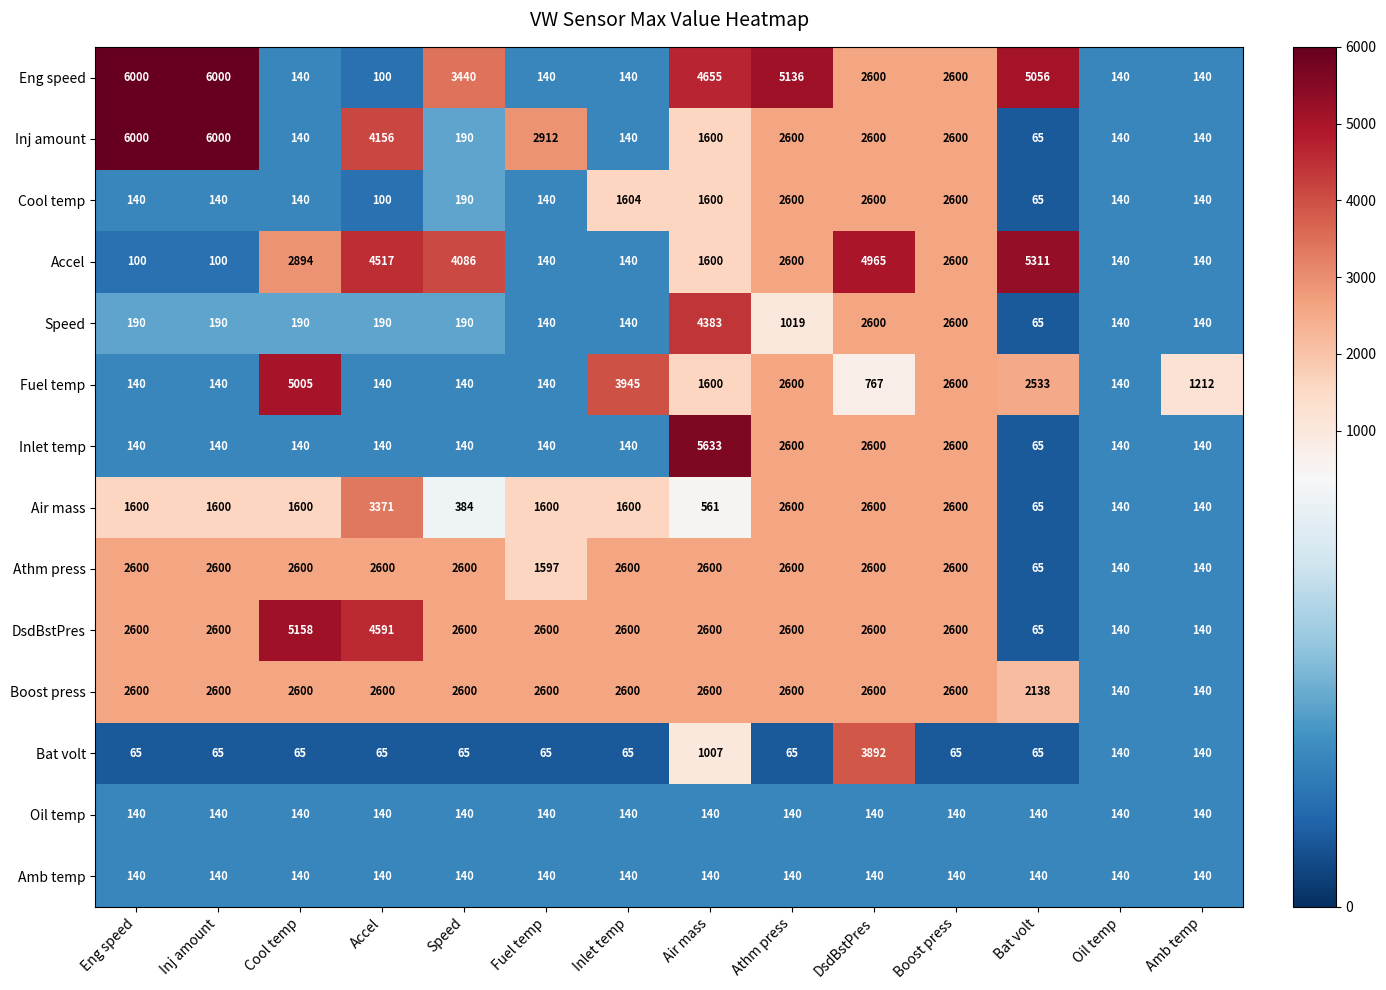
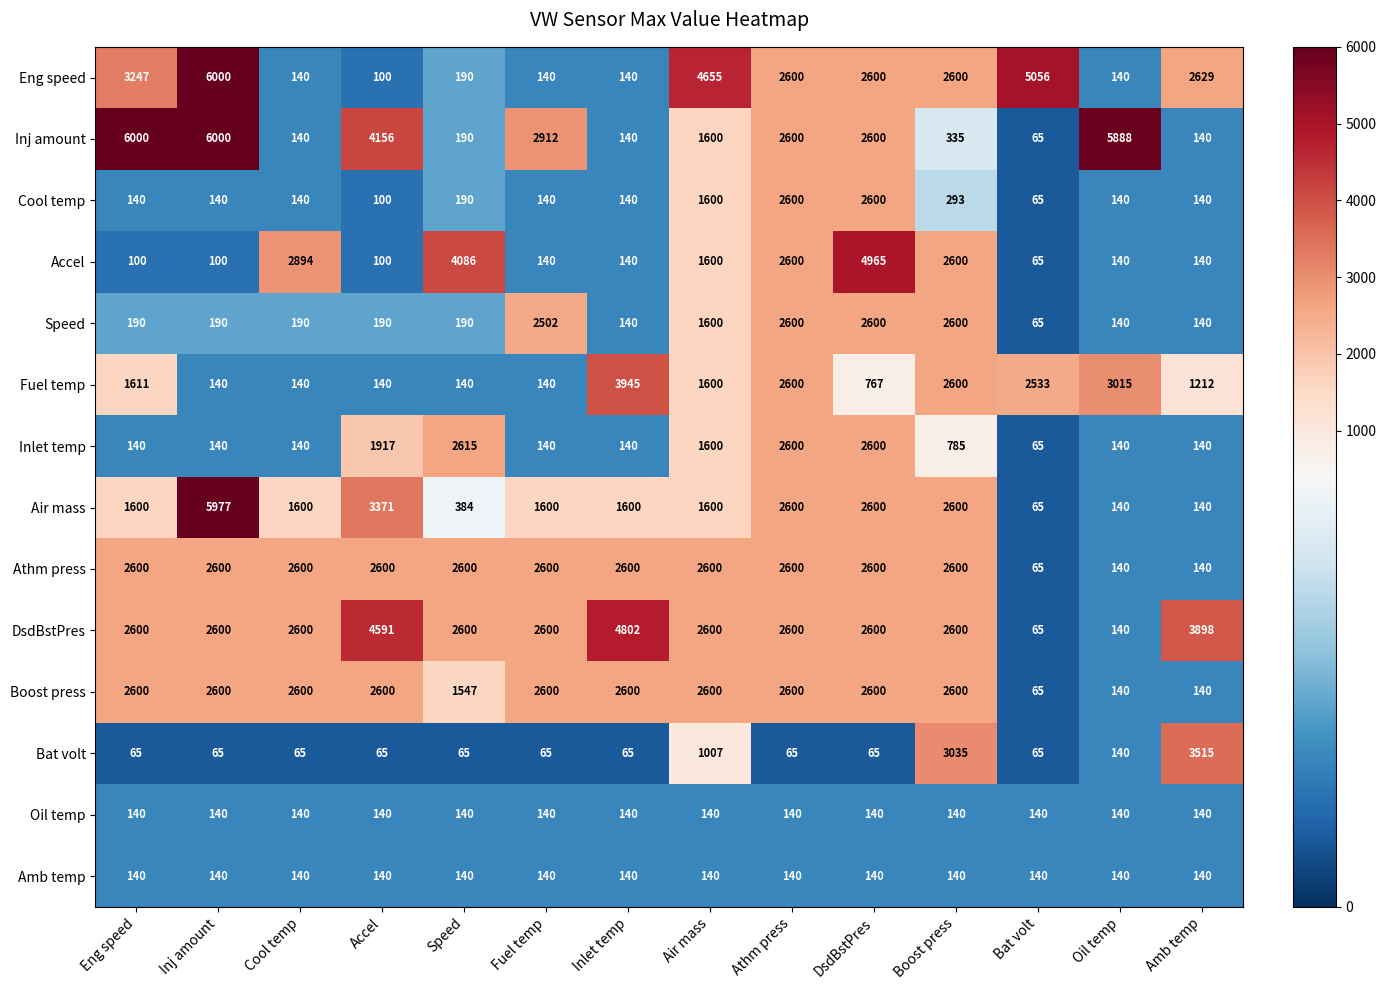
  {
    "Eng speed": {
-     "Eng speed": 6000,
+     "Eng speed": 3247,
      "Inj amount": 6000,
      "Cool temp": 140,
      "Accel": 100,
-     "Speed": 3440,
+     "Speed": 190,
      "Fuel temp": 140,
      "Inlet temp": 140,
      "Air mass": 4655,
-     "Athm press": 5136,
+     "Athm press": 2600,
      "DsdBstPres": 2600,
      "Boost press": 2600,
      "Bat volt": 5056,
      "Oil temp": 140,
-     "Amb temp": 140
+     "Amb temp": 2629
    },
    "Inj amount": {
      "Eng speed": 6000,
      "Inj amount": 6000,
      "Cool temp": 140,
      "Accel": 4156,
      "Speed": 190,
      "Fuel temp": 2912,
      "Inlet temp": 140,
      "Air mass": 1600,
      "Athm press": 2600,
      "DsdBstPres": 2600,
-     "Boost press": 2600,
+     "Boost press": 335,
      "Bat volt": 65,
-     "Oil temp": 140,
+     "Oil temp": 5888,
      "Amb temp": 140
    },
    "Cool temp": {
      "Eng speed": 140,
      "Inj amount": 140,
      "Cool temp": 140,
      "Accel": 100,
      "Speed": 190,
      "Fuel temp": 140,
-     "Inlet temp": 1604,
+     "Inlet temp": 140,
      "Air mass": 1600,
      "Athm press": 2600,
      "DsdBstPres": 2600,
-     "Boost press": 2600,
+     "Boost press": 293,
      "Bat volt": 65,
      "Oil temp": 140,
      "Amb temp": 140
    },
    "Accel": {
      "Eng speed": 100,
      "Inj amount": 100,
      "Cool temp": 2894,
-     "Accel": 4517,
+     "Accel": 100,
      "Speed": 4086,
      "Fuel temp": 140,
      "Inlet temp": 140,
      "Air mass": 1600,
      "Athm press": 2600,
      "DsdBstPres": 4965,
      "Boost press": 2600,
-     "Bat volt": 5311,
+     "Bat volt": 65,
      "Oil temp": 140,
      "Amb temp": 140
    },
    "Speed": {
      "Eng speed": 190,
      "Inj amount": 190,
      "Cool temp": 190,
      "Accel": 190,
      "Speed": 190,
-     "Fuel temp": 140,
+     "Fuel temp": 2502,
      "Inlet temp": 140,
-     "Air mass": 4383,
-     "Athm press": 1019,
+     "Air mass": 1600,
+     "Athm press": 2600,
      "DsdBstPres": 2600,
      "Boost press": 2600,
      "Bat volt": 65,
      "Oil temp": 140,
      "Amb temp": 140
    },
    "Fuel temp": {
-     "Eng speed": 140,
+     "Eng speed": 1611,
      "Inj amount": 140,
-     "Cool temp": 5005,
+     "Cool temp": 140,
      "Accel": 140,
      "Speed": 140,
      "Fuel temp": 140,
      "Inlet temp": 3945,
      "Air mass": 1600,
      "Athm press": 2600,
      "DsdBstPres": 767,
      "Boost press": 2600,
      "Bat volt": 2533,
-     "Oil temp": 140,
+     "Oil temp": 3015,
      "Amb temp": 1212
    },
    "Inlet temp": {
      "Eng speed": 140,
      "Inj amount": 140,
      "Cool temp": 140,
-     "Accel": 140,
-     "Speed": 140,
+     "Accel": 1917,
+     "Speed": 2615,
      "Fuel temp": 140,
      "Inlet temp": 140,
-     "Air mass": 5633,
+     "Air mass": 1600,
      "Athm press": 2600,
      "DsdBstPres": 2600,
-     "Boost press": 2600,
+     "Boost press": 785,
      "Bat volt": 65,
      "Oil temp": 140,
      "Amb temp": 140
    },
    "Air mass": {
      "Eng speed": 1600,
-     "Inj amount": 1600,
+     "Inj amount": 5977,
      "Cool temp": 1600,
      "Accel": 3371,
      "Speed": 384,
      "Fuel temp": 1600,
      "Inlet temp": 1600,
-     "Air mass": 561,
+     "Air mass": 1600,
      "Athm press": 2600,
      "DsdBstPres": 2600,
      "Boost press": 2600,
      "Bat volt": 65,
      "Oil temp": 140,
      "Amb temp": 140
    },
    "Athm press": {
      "Eng speed": 2600,
      "Inj amount": 2600,
      "Cool temp": 2600,
      "Accel": 2600,
      "Speed": 2600,
-     "Fuel temp": 1597,
+     "Fuel temp": 2600,
      "Inlet temp": 2600,
      "Air mass": 2600,
      "Athm press": 2600,
      "DsdBstPres": 2600,
      "Boost press": 2600,
      "Bat volt": 65,
      "Oil temp": 140,
      "Amb temp": 140
    },
    "DsdBstPres": {
      "Eng speed": 2600,
      "Inj amount": 2600,
-     "Cool temp": 5158,
+     "Cool temp": 2600,
      "Accel": 4591,
      "Speed": 2600,
      "Fuel temp": 2600,
-     "Inlet temp": 2600,
+     "Inlet temp": 4802,
      "Air mass": 2600,
      "Athm press": 2600,
      "DsdBstPres": 2600,
      "Boost press": 2600,
      "Bat volt": 65,
      "Oil temp": 140,
-     "Amb temp": 140
+     "Amb temp": 3898
    },
    "Boost press": {
      "Eng speed": 2600,
      "Inj amount": 2600,
      "Cool temp": 2600,
      "Accel": 2600,
-     "Speed": 2600,
+     "Speed": 1547,
      "Fuel temp": 2600,
      "Inlet temp": 2600,
      "Air mass": 2600,
      "Athm press": 2600,
      "DsdBstPres": 2600,
      "Boost press": 2600,
-     "Bat volt": 2138,
+     "Bat volt": 65,
      "Oil temp": 140,
      "Amb temp": 140
    },
    "Bat volt": {
      "Eng speed": 65,
      "Inj amount": 65,
      "Cool temp": 65,
      "Accel": 65,
      "Speed": 65,
      "Fuel temp": 65,
      "Inlet temp": 65,
      "Air mass": 1007,
      "Athm press": 65,
-     "DsdBstPres": 3892,
-     "Boost press": 65,
+     "DsdBstPres": 65,
+     "Boost press": 3035,
      "Bat volt": 65,
      "Oil temp": 140,
-     "Amb temp": 140
+     "Amb temp": 3515
    },
    "Oil temp": {
      "Eng speed": 140,
      "Inj amount": 140,
      "Cool temp": 140,
      "Accel": 140,
      "Speed": 140,
      "Fuel temp": 140,
      "Inlet temp": 140,
      "Air mass": 140,
      "Athm press": 140,
      "DsdBstPres": 140,
      "Boost press": 140,
      "Bat volt": 140,
      "Oil temp": 140,
      "Amb temp": 140
    },
    "Amb temp": {
      "Eng speed": 140,
      "Inj amount": 140,
      "Cool temp": 140,
      "Accel": 140,
      "Speed": 140,
      "Fuel temp": 140,
      "Inlet temp": 140,
      "Air mass": 140,
      "Athm press": 140,
      "DsdBstPres": 140,
      "Boost press": 140,
      "Bat volt": 140,
      "Oil temp": 140,
      "Amb temp": 140
    }
  }
